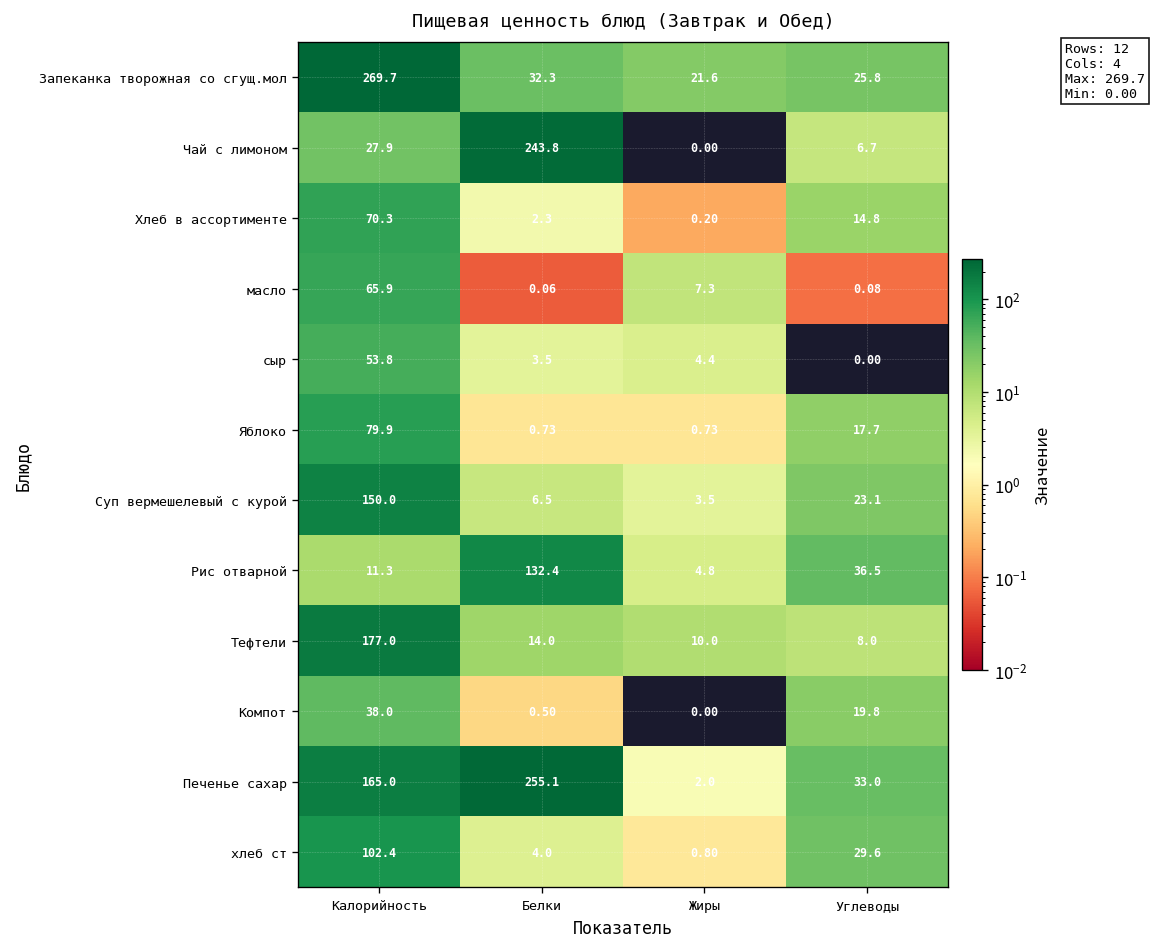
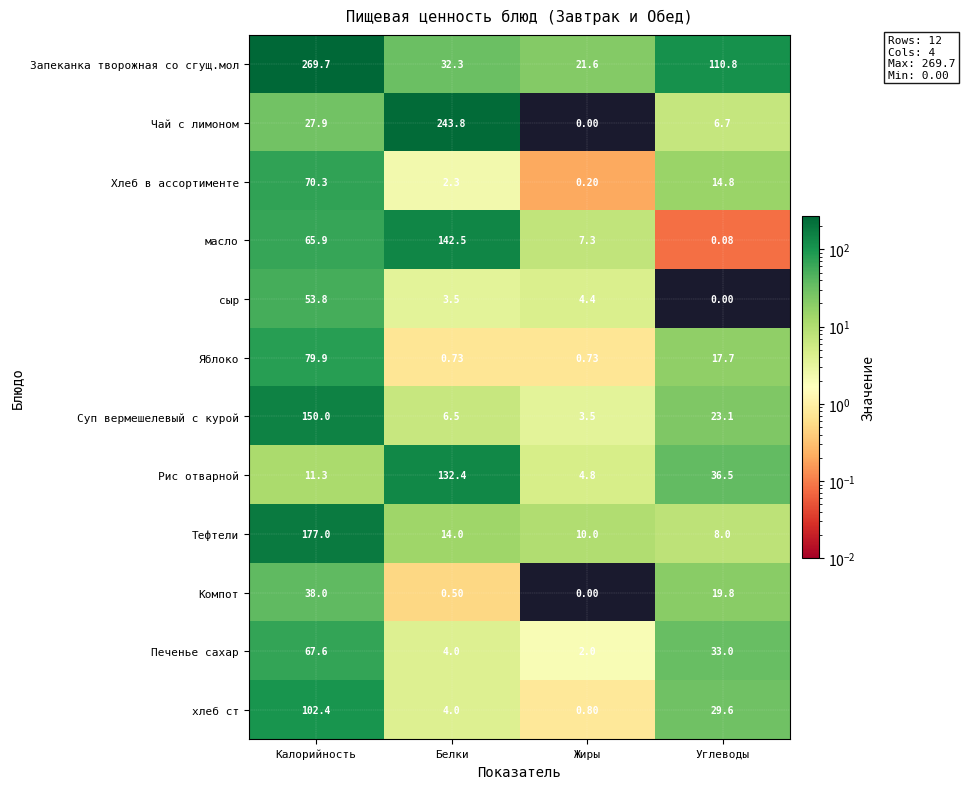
  {
    "Запеканка творожная со сгущ.мол": {
      "Калорийность": 269.7,
      "Белки": 32.3,
      "Жиры": 21.6,
-     "Углеводы": 25.8
+     "Углеводы": 110.8
    },
    "Чай с лимоном": {
      "Калорийность": 27.9,
      "Белки": 243.8,
      "Жиры": 0.00,
      "Углеводы": 6.7
    },
    "Хлеб в ассортименте": {
      "Калорийность": 70.3,
      "Белки": 2.3,
      "Жиры": 0.20,
      "Углеводы": 14.8
    },
    "масло": {
      "Калорийность": 65.9,
-     "Белки": 0.06,
+     "Белки": 142.5,
      "Жиры": 7.3,
      "Углеводы": 0.08
    },
    "сыр": {
      "Калорийность": 53.8,
      "Белки": 3.5,
      "Жиры": 4.4,
      "Углеводы": 0.00
    },
    "Яблоко": {
      "Калорийность": 79.9,
      "Белки": 0.73,
      "Жиры": 0.73,
      "Углеводы": 17.7
    },
    "Суп вермешелевый с курой": {
      "Калорийность": 150.0,
      "Белки": 6.5,
      "Жиры": 3.5,
      "Углеводы": 23.1
    },
    "Рис отварной": {
      "Калорийность": 11.3,
      "Белки": 132.4,
      "Жиры": 4.8,
      "Углеводы": 36.5
    },
    "Тефтели": {
      "Калорийность": 177.0,
      "Белки": 14.0,
      "Жиры": 10.0,
      "Углеводы": 8.0
    },
    "Компот": {
      "Калорийность": 38.0,
      "Белки": 0.50,
      "Жиры": 0.00,
      "Углеводы": 19.8
    },
    "Печенье сахар": {
-     "Калорийность": 165.0,
-     "Белки": 255.1,
+     "Калорийность": 67.6,
+     "Белки": 4.0,
      "Жиры": 2.0,
      "Углеводы": 33.0
    },
    "хлеб ст": {
      "Калорийность": 102.4,
      "Белки": 4.0,
      "Жиры": 0.80,
      "Углеводы": 29.6
    }
  }
